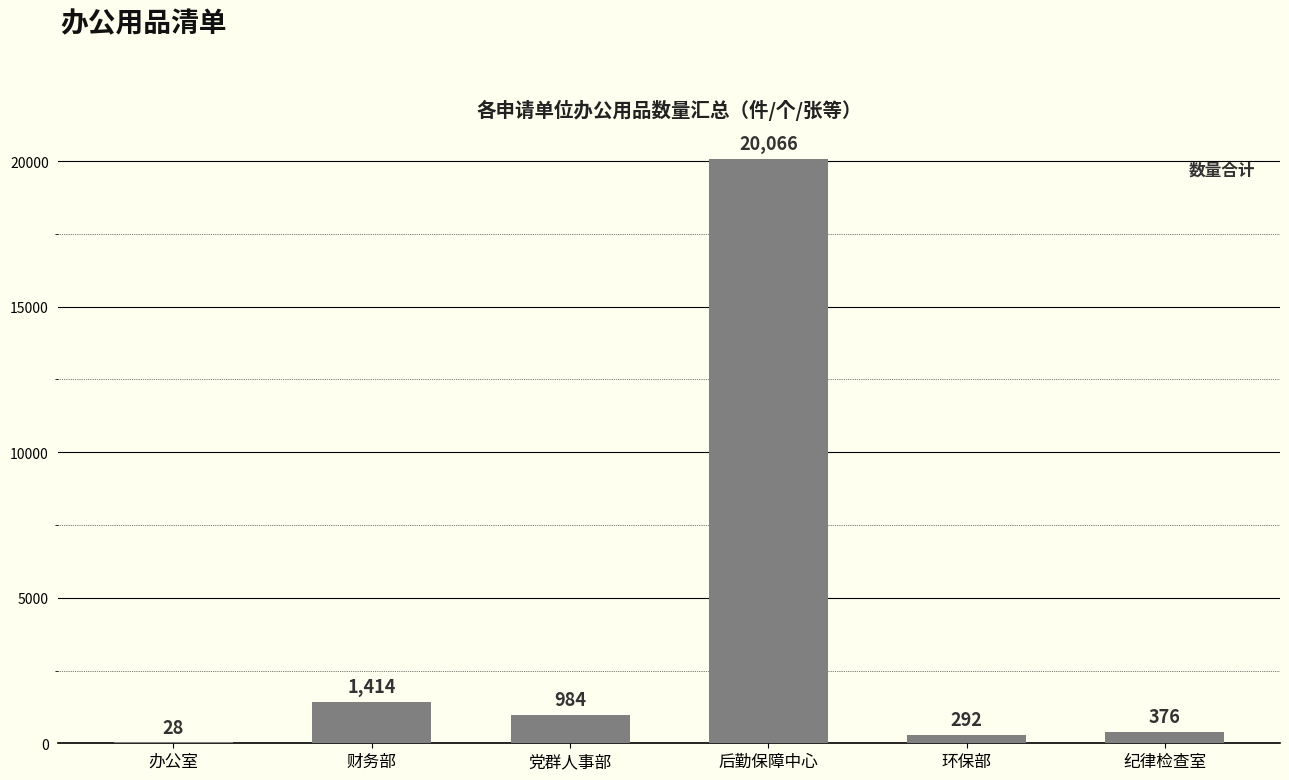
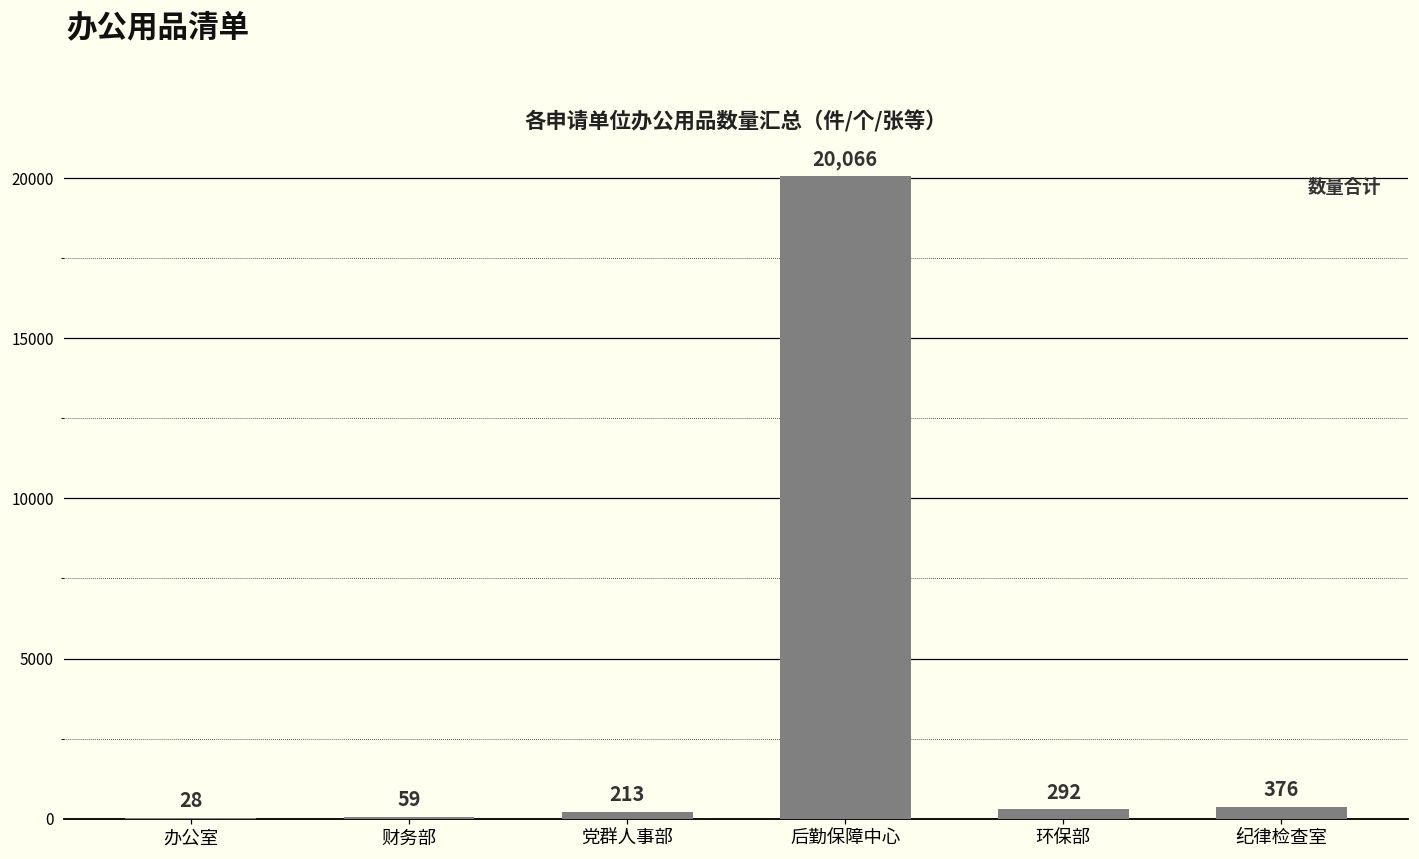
  {
    "办公室": "28",
-   "财务部": "1,414",
-   "党群人事部": "984",
+   "财务部": "59",
+   "党群人事部": "213",
    "后勤保障中心": "20,066",
    "环保部": "292",
    "纪律检查室": "376"
  }
